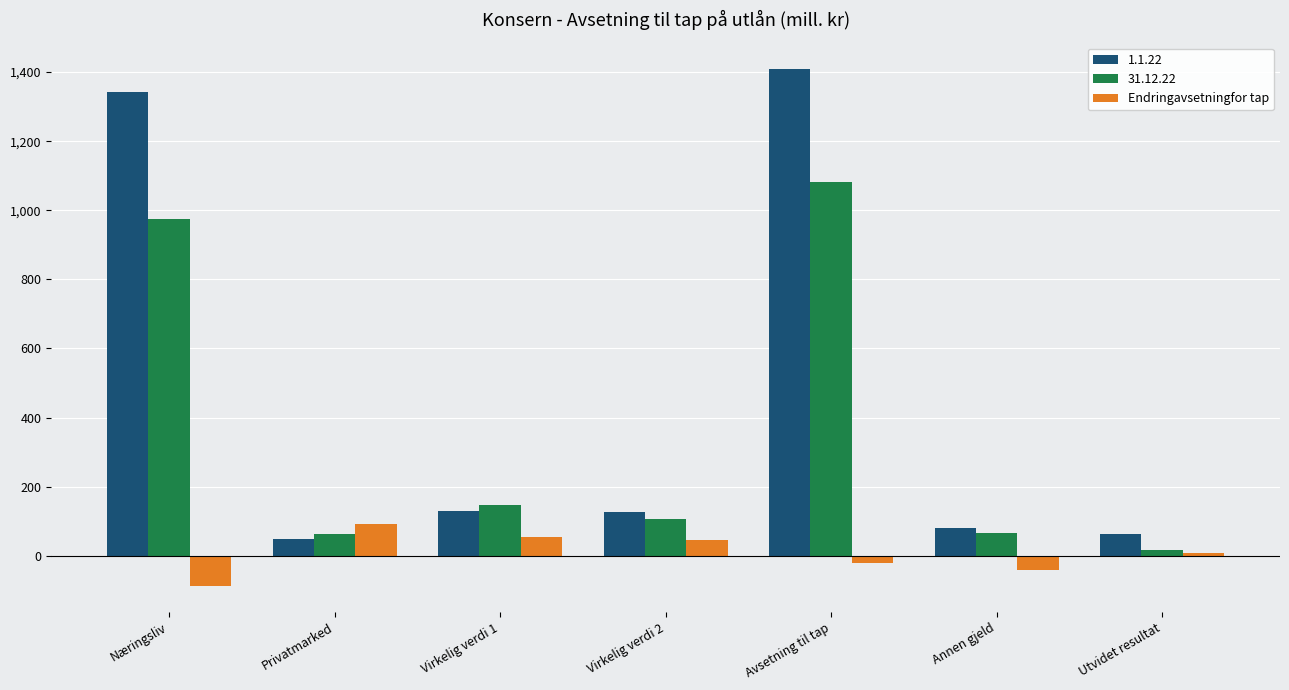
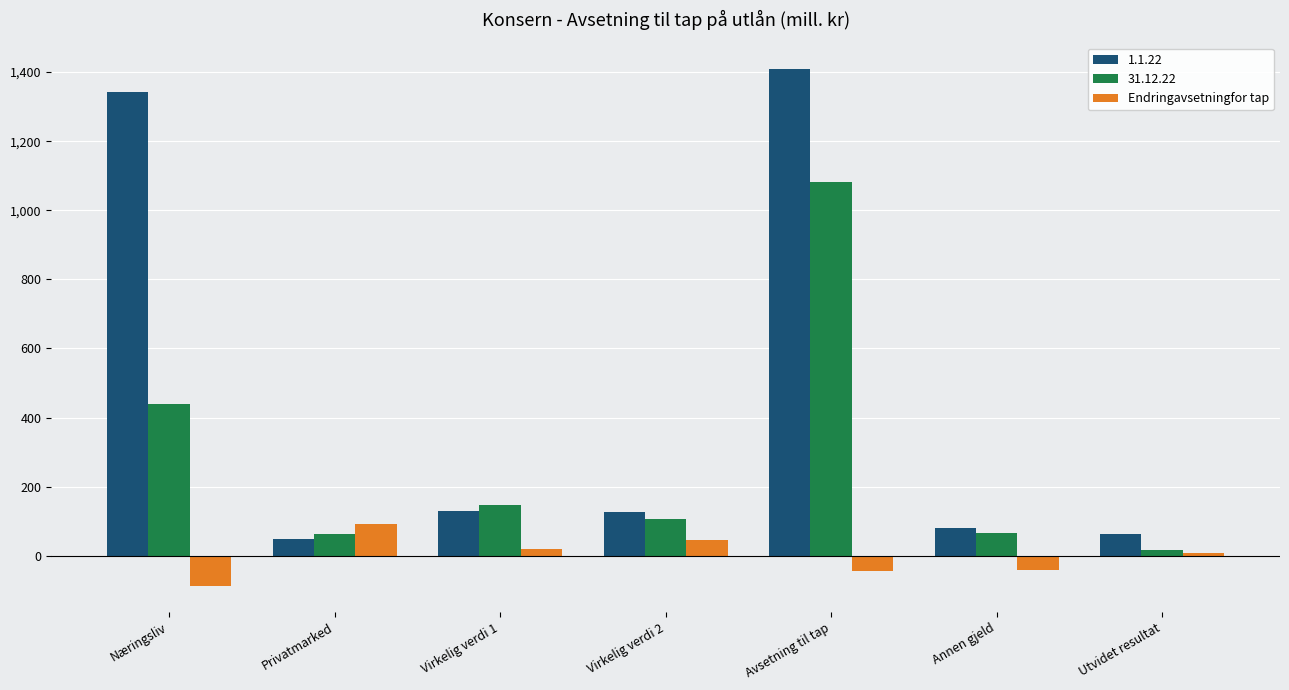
  {
    "1.1.22": {
      "Næringsliv": "1,340",
      "Privatmarked": "50",
      "Virkelig verdi 1": "130",
      "Virkelig verdi 2": "130",
      "Avsetning til tap": "1,410",
      "Annen gjeld": "80",
      "Utvidet resultat": "60"
    },
    "31.12.22": {
-     "Næringsliv": "980",
+     "Næringsliv": "440",
      "Privatmarked": "60",
      "Virkelig verdi 1": "150",
      "Virkelig verdi 2": "110",
      "Avsetning til tap": "1,080",
      "Annen gjeld": "70",
      "Utvidet resultat": "20"
    },
    "Endringavsetningfor tap": {
      "Næringsliv": "-90",
      "Privatmarked": "90",
-     "Virkelig verdi 1": "50",
+     "Virkelig verdi 1": "20",
      "Virkelig verdi 2": "40",
-     "Avsetning til tap": "-20",
+     "Avsetning til tap": "-50",
      "Annen gjeld": "-40",
      "Utvidet resultat": "10"
    }
  }
